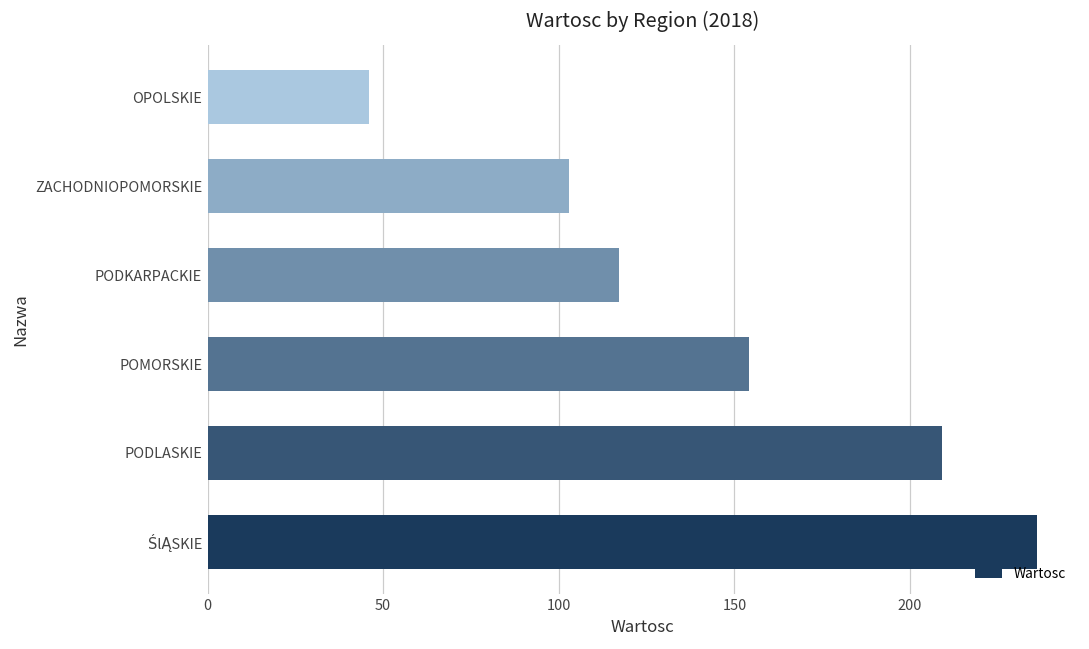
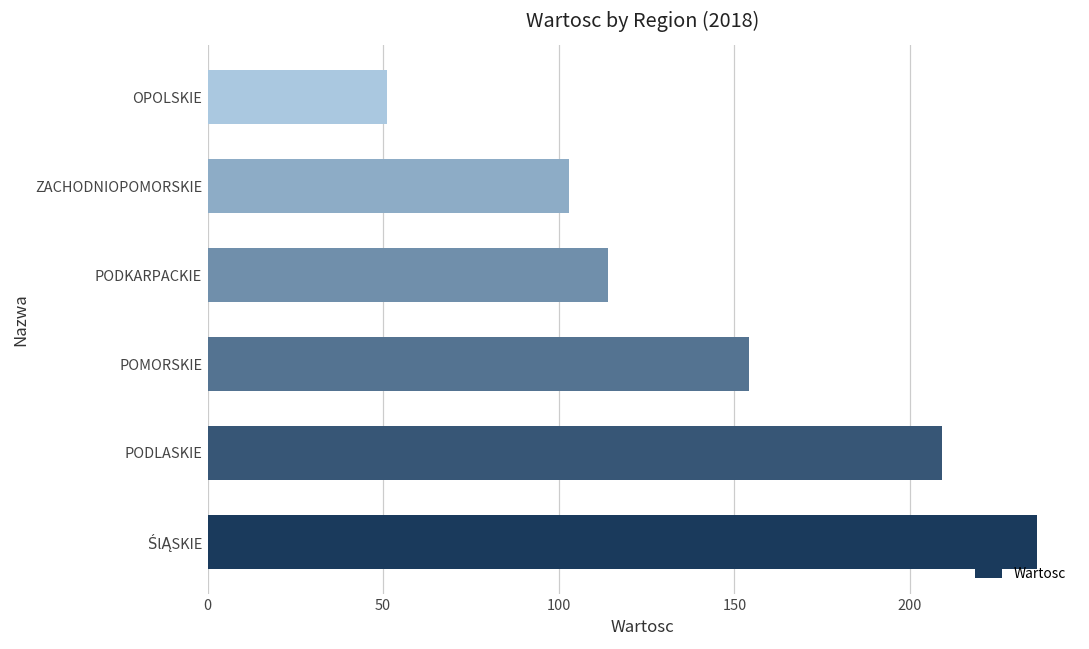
  {
-   "OPOLSKIE": 46,
+   "OPOLSKIE": 51,
    "ZACHODNIOPOMORSKIE": 103,
-   "PODKARPACKIE": 117,
+   "PODKARPACKIE": 114,
    "POMORSKIE": 154,
    "PODLASKIE": 209,
    "ŚlĄSKIE": 236
  }
